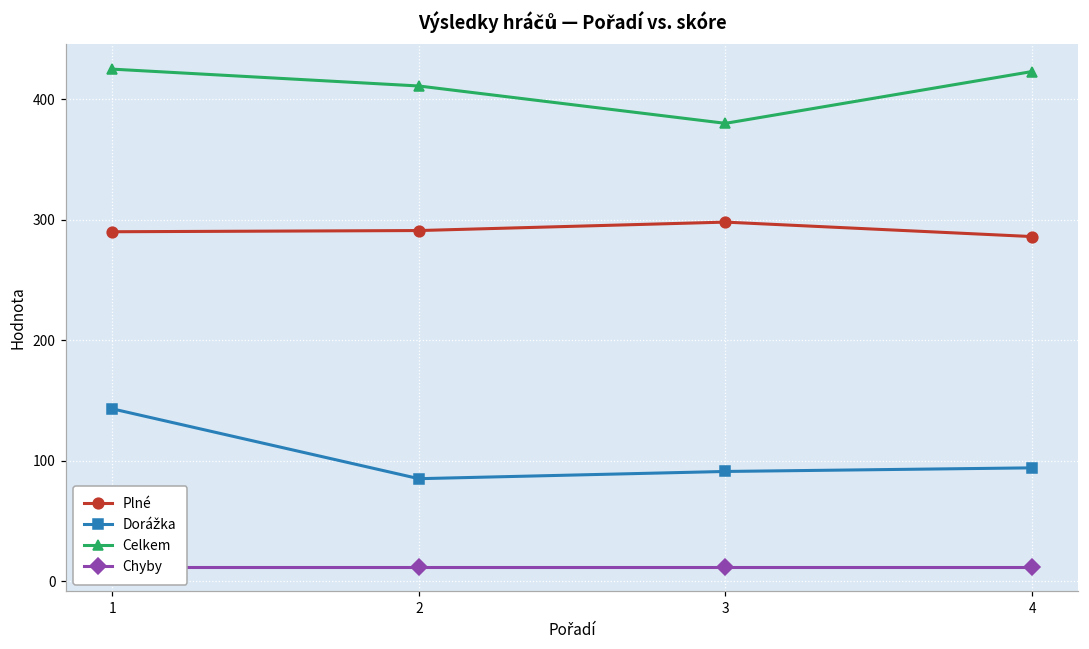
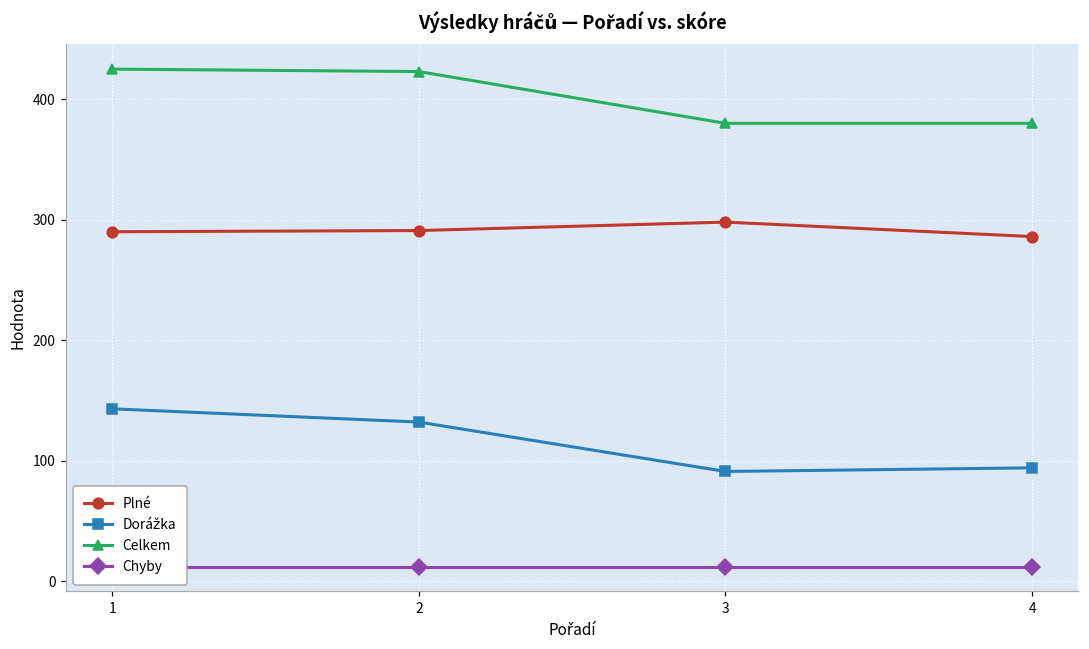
  {
    "Plné": {
      "1": 290,
      "2": 291,
      "3": 298,
      "4": 286
    },
    "Dorážka": {
      "1": 143,
-     "2": 85,
+     "2": 132,
      "3": 91,
      "4": 94
    },
    "Celkem": {
      "1": 425,
-     "2": 411,
+     "2": 423,
      "3": 380,
-     "4": 423
+     "4": 380
    },
    "Chyby": {
      "2": 12,
      "3": 12,
      "4": 12
    }
  }
